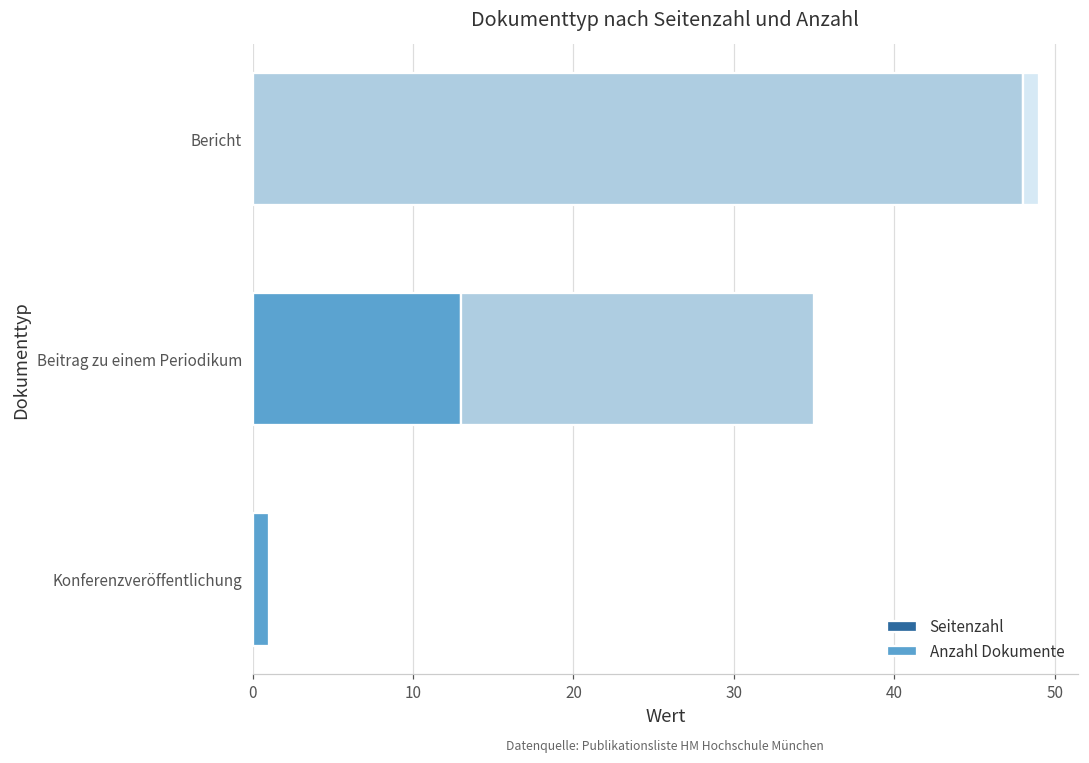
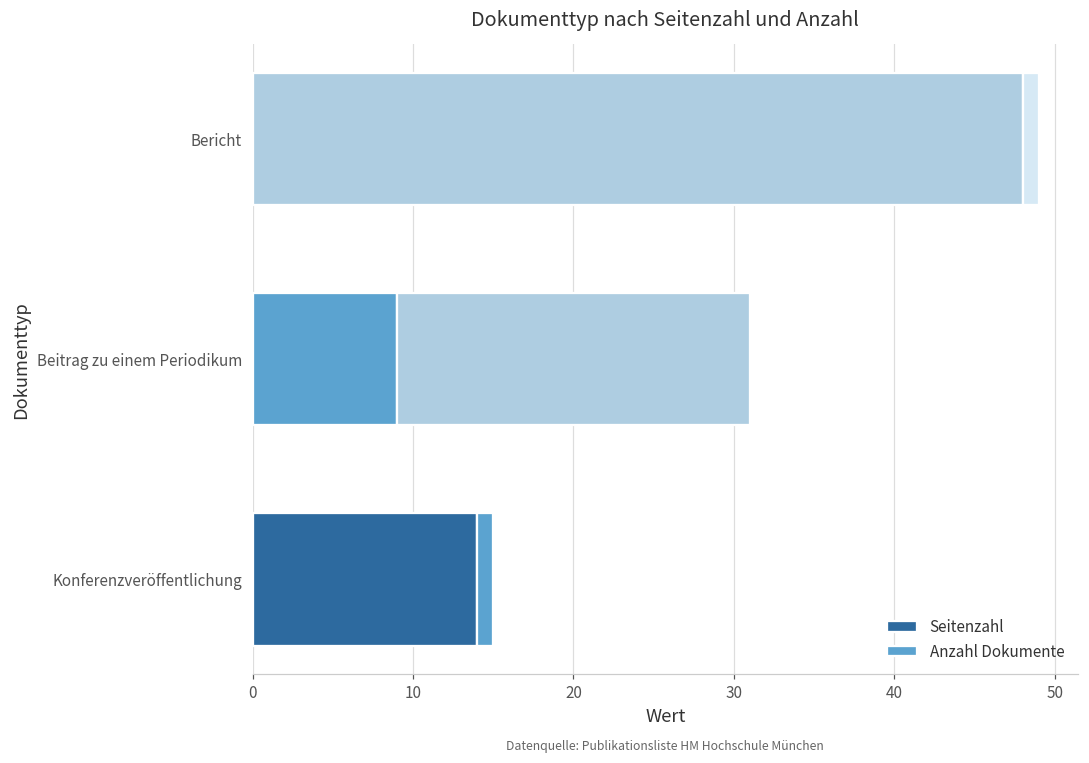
  {
    "Seitenzahl": {
      "Bericht": 48,
-     "Beitrag zu einem Periodikum": 13,
-     "Konferenzveröffentlichung": 0
+     "Beitrag zu einem Periodikum": 9,
+     "Konferenzveröffentlichung": 14
    },
    "Anzahl Dokumente": {
      "Bericht": 1,
      "Beitrag zu einem Periodikum": 22,
      "Konferenzveröffentlichung": 1
    }
  }
